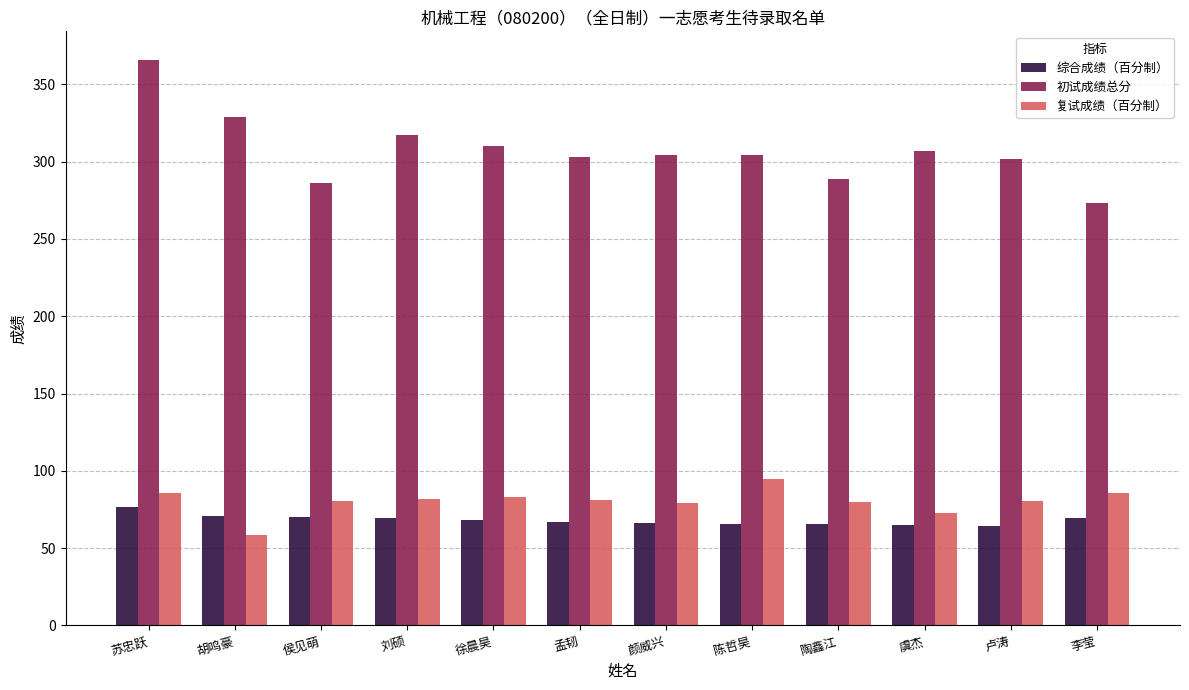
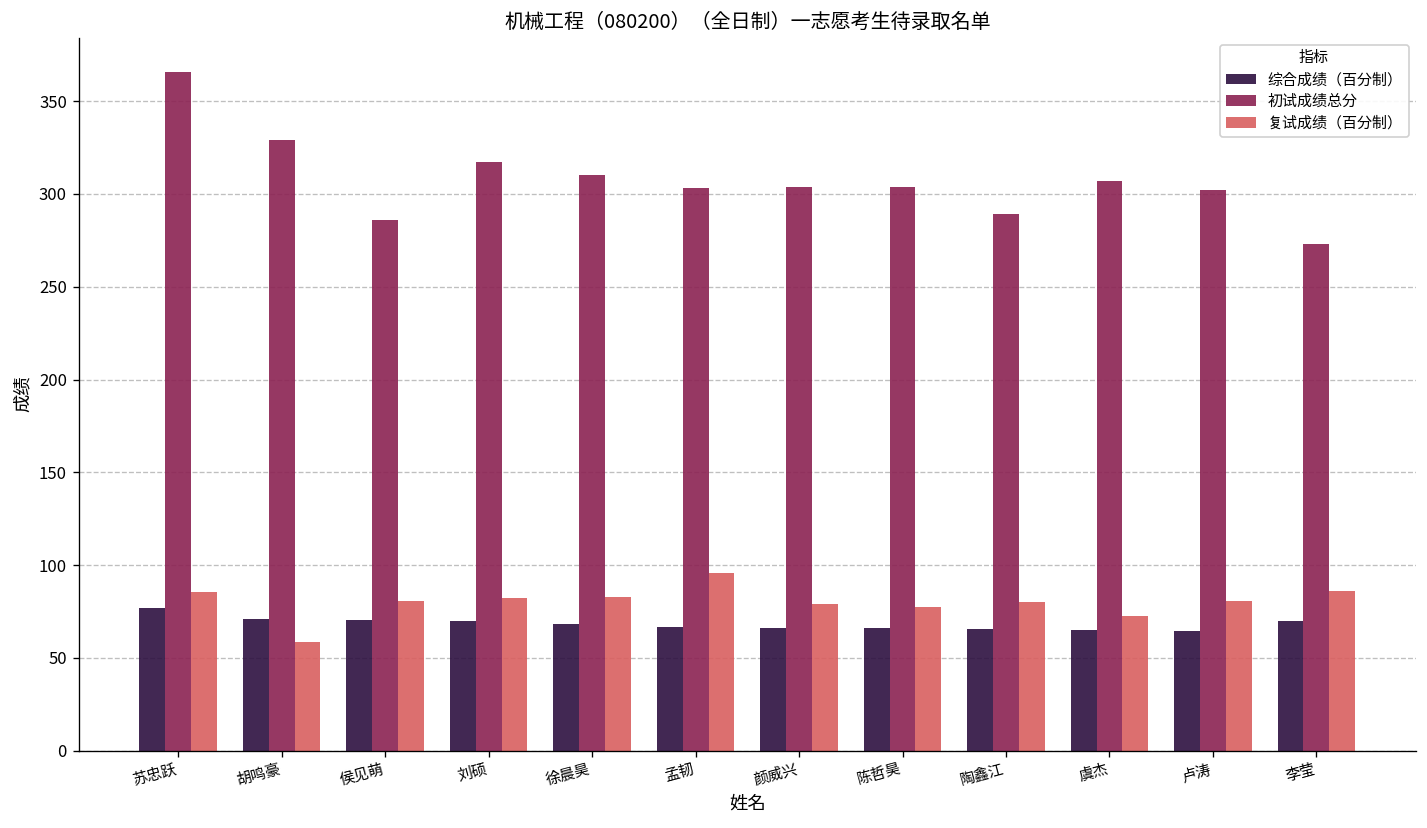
  {
    "综合成绩（百分制）": {
      "苏忠跃": 77,
      "胡鸣豪": 71,
      "侯见萌": 70,
      "刘硕": 70,
      "徐晨昊": 68,
      "孟韧": 67,
      "颜威兴": 66,
      "陈哲昊": 66,
      "陶鑫江": 65,
      "虞杰": 65,
      "卢涛": 64,
      "李莹": 70
    },
    "初试成绩总分": {
      "苏忠跃": 366,
      "胡鸣豪": 329,
      "侯见萌": 286,
      "刘硕": 317,
      "徐晨昊": 310,
      "孟韧": 303,
      "颜威兴": 304,
      "陈哲昊": 304,
      "陶鑫江": 289,
      "虞杰": 307,
      "卢涛": 302,
      "李莹": 273
    },
    "复试成绩（百分制）": {
      "苏忠跃": 86,
      "胡鸣豪": 59,
      "侯见萌": 81,
      "刘硕": 82,
      "徐晨昊": 83,
-     "孟韧": 81,
+     "孟韧": 96,
      "颜威兴": 79,
-     "陈哲昊": 95,
+     "陈哲昊": 78,
      "陶鑫江": 80,
      "虞杰": 73,
      "卢涛": 81,
      "李莹": 86
    }
  }
